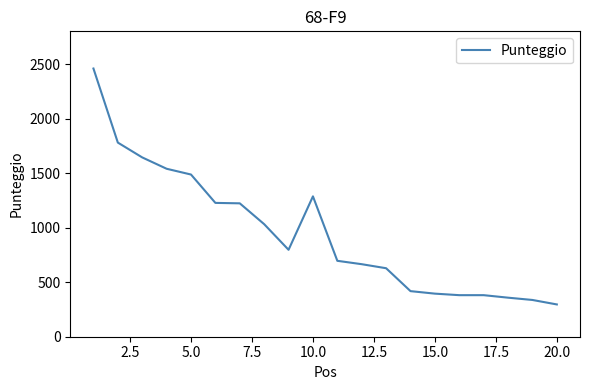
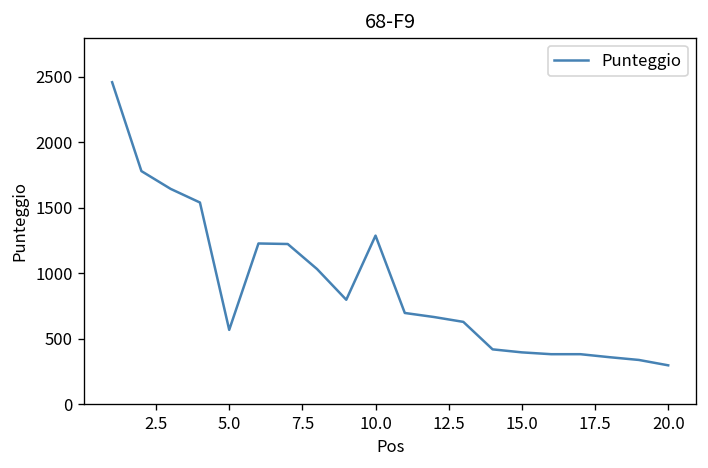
  {
-   "5.0": 1490,
+   "5.0": 570,
    "10.0": 1290,
    "15.0": 400,
    "20.0": 300
  }
